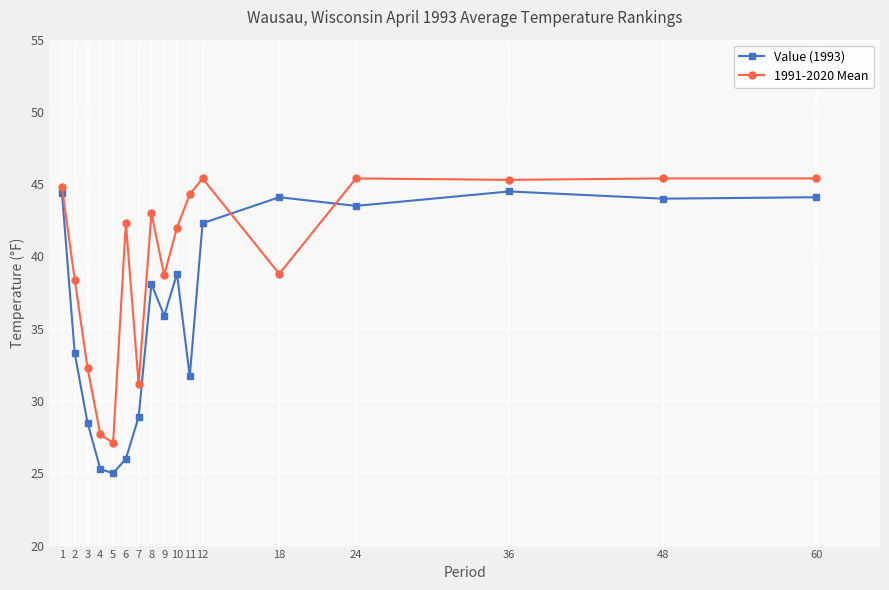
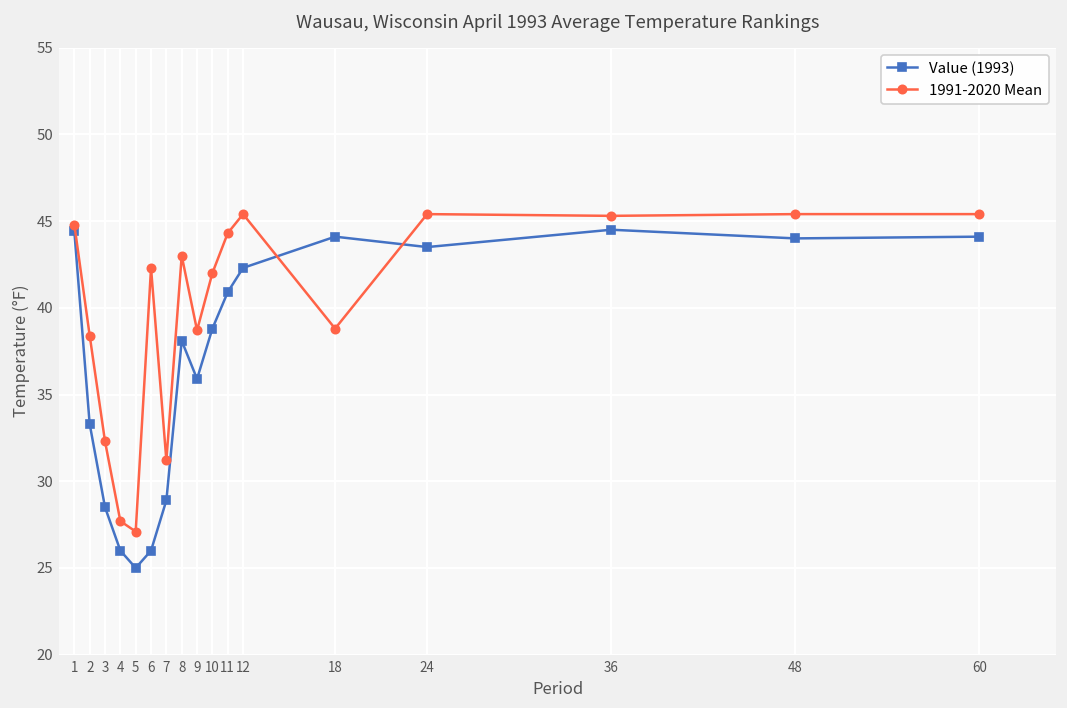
  {
    "Value (1993)": {
      "1": 44.4,
      "2": 33.3,
      "3": 28.5,
-     "4": 25.3,
+     "4": 26.0,
      "5": 25.0,
      "6": 26.0,
      "7": 28.9,
      "8": 38.1,
      "9": 35.9,
      "10": 38.8,
-     "11": 31.7,
+     "11": 40.9,
      "12": 42.3,
      "18": 44.1,
      "24": 43.5,
      "36": 44.5,
      "48": 44.0,
      "60": 44.1
    },
    "1991-2020 Mean": {
      "1": 44.8,
      "2": 38.4,
      "3": 32.3,
      "4": 27.7,
      "5": 27.1,
      "6": 42.3,
      "7": 31.2,
      "8": 43.0,
      "9": 38.7,
      "10": 42.0,
      "11": 44.3,
      "12": 45.4,
      "18": 38.8,
      "24": 45.4,
      "36": 45.3,
      "48": 45.4,
      "60": 45.4
    }
  }
